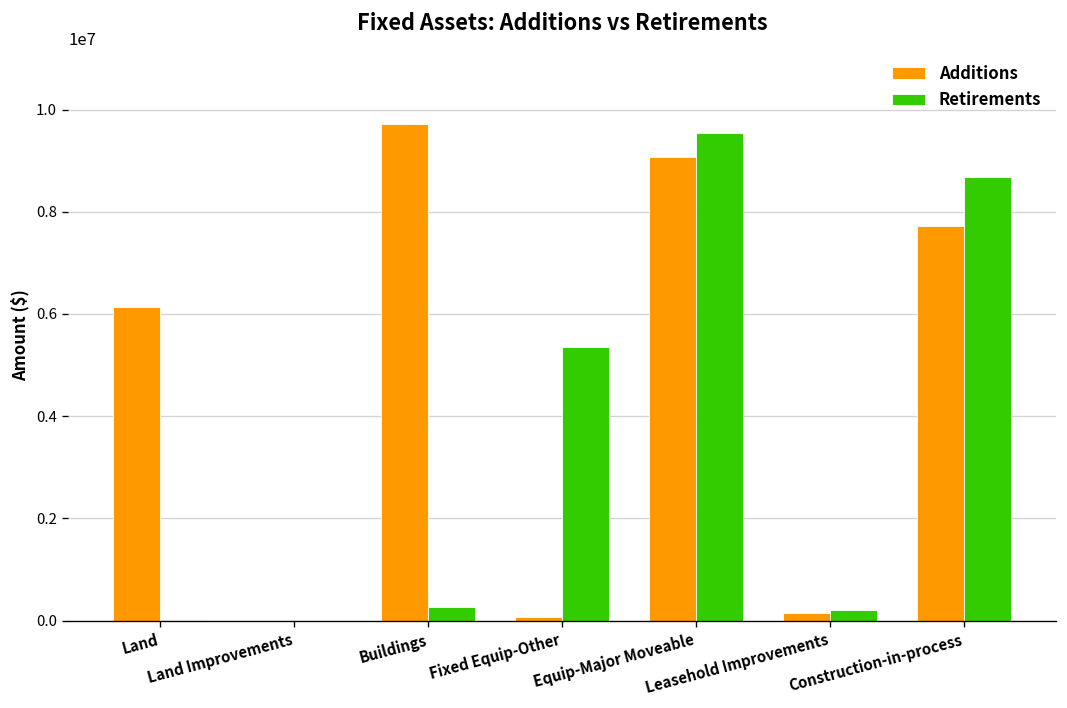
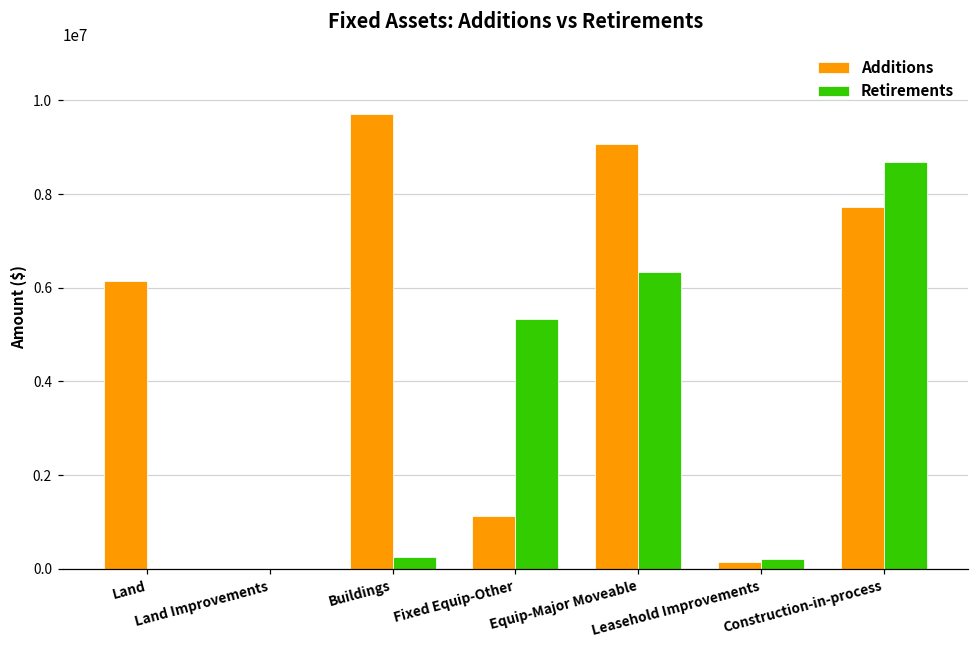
  {
    "Additions": {
      "Land": 6100000,
      "Land Improvements": 0,
      "Buildings": 9700000,
-     "Fixed Equip-Other": 100000,
+     "Fixed Equip-Other": 1100000,
      "Equip-Major Moveable": 9100000,
      "Leasehold Improvements": 200000,
      "Construction-in-process": 7700000
    },
    "Retirements": {
      "Land Improvements": 0,
      "Buildings": 300000,
      "Fixed Equip-Other": 5300000,
-     "Equip-Major Moveable": 9500000,
+     "Equip-Major Moveable": 6300000,
      "Leasehold Improvements": 200000,
      "Construction-in-process": 8700000
    }
  }
